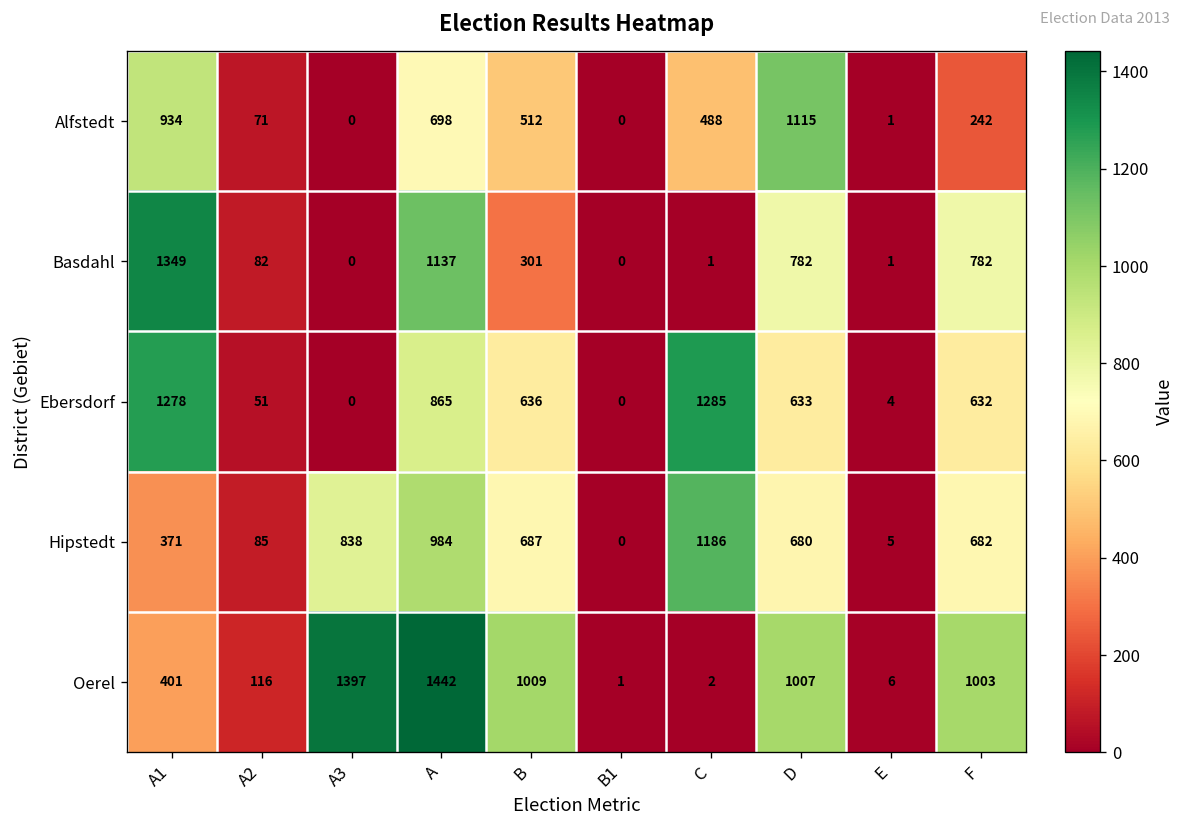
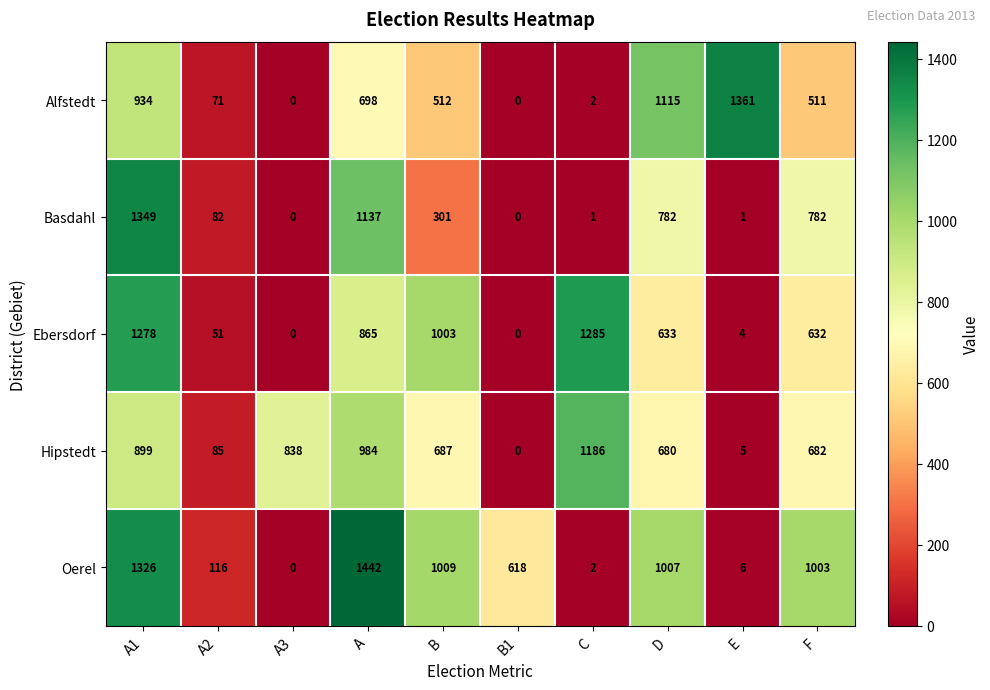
  {
    "Alfstedt": {
      "A1": 934,
      "A2": 71,
      "A3": 0,
      "A": 698,
      "B": 512,
      "B1": 0,
-     "C": 488,
+     "C": 2,
      "D": 1115,
-     "E": 1,
-     "F": 242
+     "E": 1361,
+     "F": 511
    },
    "Basdahl": {
      "A1": 1349,
      "A2": 82,
      "A3": 0,
      "A": 1137,
      "B": 301,
      "B1": 0,
      "C": 1,
      "D": 782,
      "E": 1,
      "F": 782
    },
    "Ebersdorf": {
      "A1": 1278,
      "A2": 51,
      "A3": 0,
      "A": 865,
-     "B": 636,
+     "B": 1003,
      "B1": 0,
      "C": 1285,
      "D": 633,
      "E": 4,
      "F": 632
    },
    "Hipstedt": {
-     "A1": 371,
+     "A1": 899,
      "A2": 85,
      "A3": 838,
      "A": 984,
      "B": 687,
      "B1": 0,
      "C": 1186,
      "D": 680,
      "E": 5,
      "F": 682
    },
    "Oerel": {
-     "A1": 401,
+     "A1": 1326,
      "A2": 116,
-     "A3": 1397,
+     "A3": 0,
      "A": 1442,
      "B": 1009,
-     "B1": 1,
+     "B1": 618,
      "C": 2,
      "D": 1007,
      "E": 6,
      "F": 1003
    }
  }
